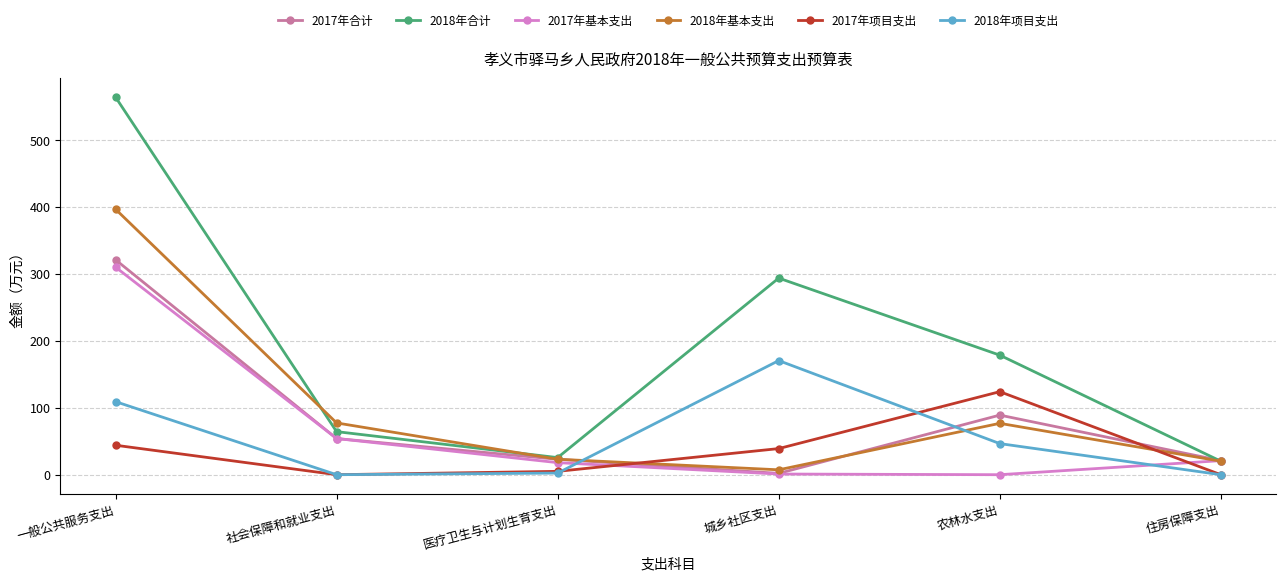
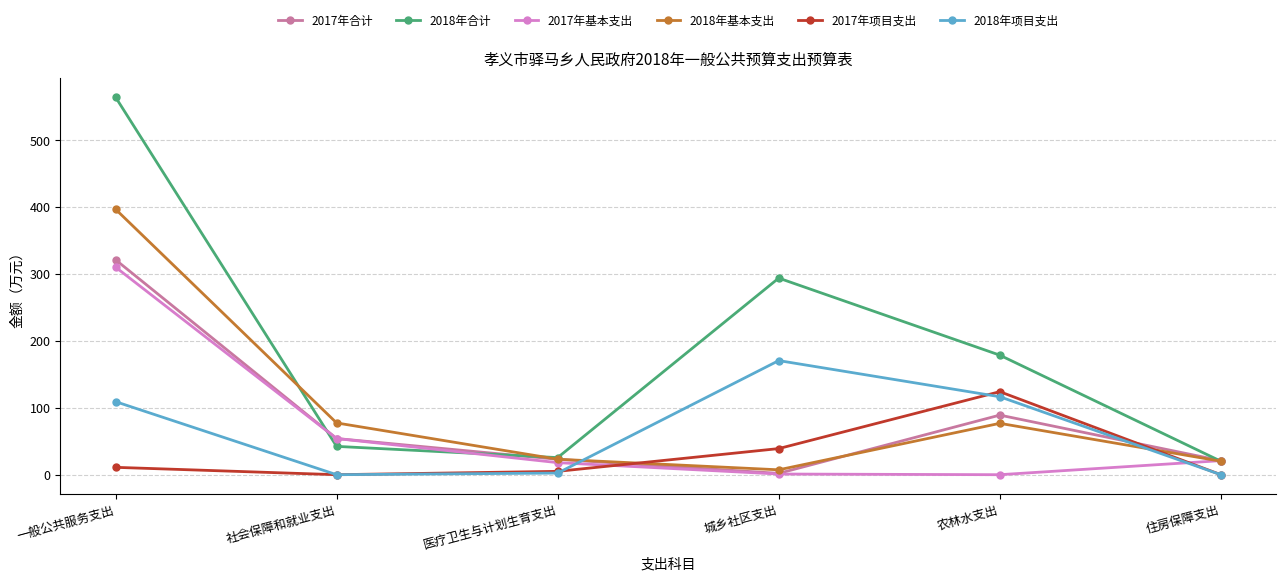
  {
    "2018年合计": {
      "一般公共服务支出": 560,
-     "社会保障和就业支出": 60,
+     "社会保障和就业支出": 40,
      "城乡社区支出": 290,
      "农林水支出": 180
    },
    "2018年基本支出": {
      "一般公共服务支出": 400,
      "社会保障和就业支出": 80,
      "城乡社区支出": 10,
      "农林水支出": 80
    },
    "2017年项目支出": {
-     "一般公共服务支出": 40,
+     "一般公共服务支出": 10,
      "城乡社区支出": 40,
      "农林水支出": 120
    },
    "2018年项目支出": {
      "一般公共服务支出": 110,
      "城乡社区支出": 170,
-     "农林水支出": 50
+     "农林水支出": 120
    }
  }
